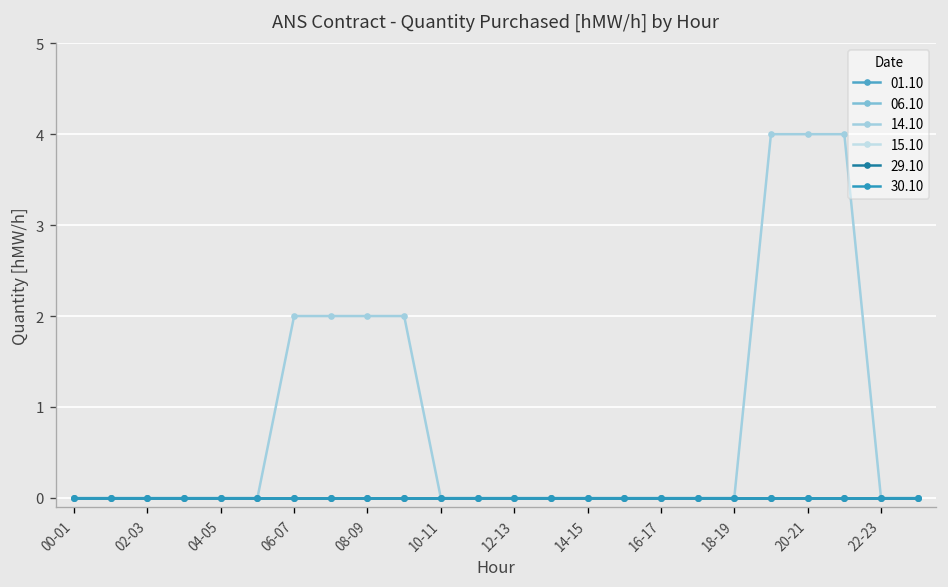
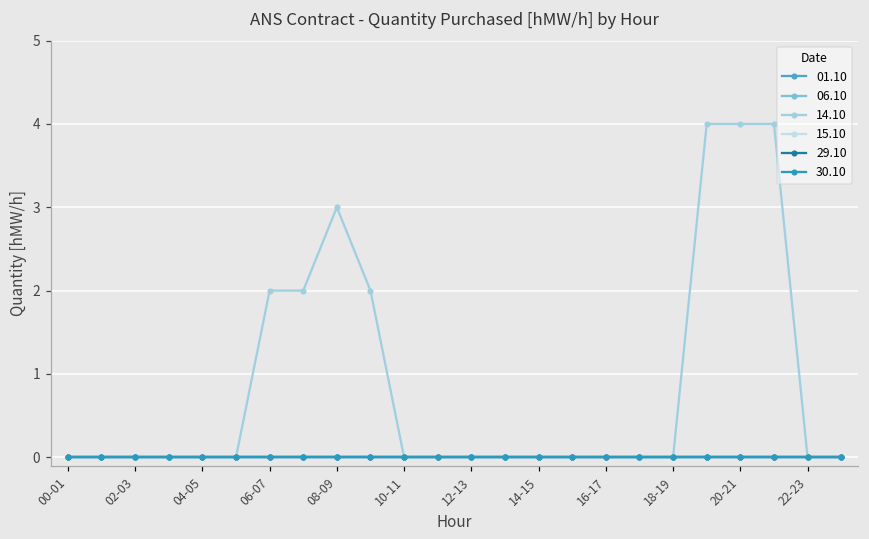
  {
    "30.10": {
      "06-07": 0,
      "08-09": 0,
      "20-21": 0
    },
    "14.10": {
      "06-07": 2,
-     "08-09": 2,
+     "08-09": 3,
      "20-21": 4
    }
  }
